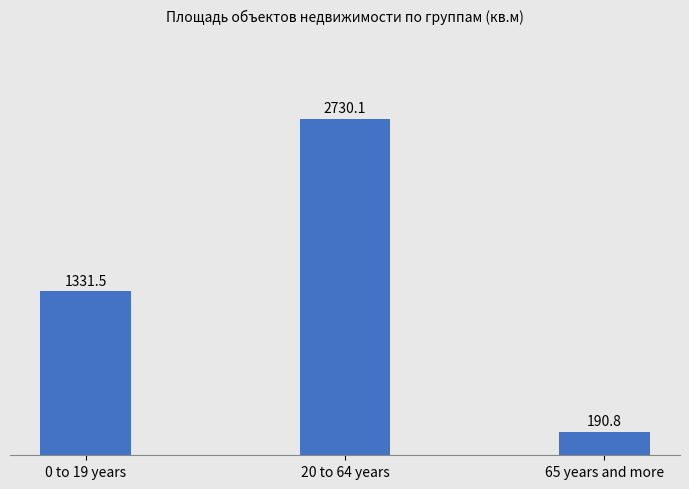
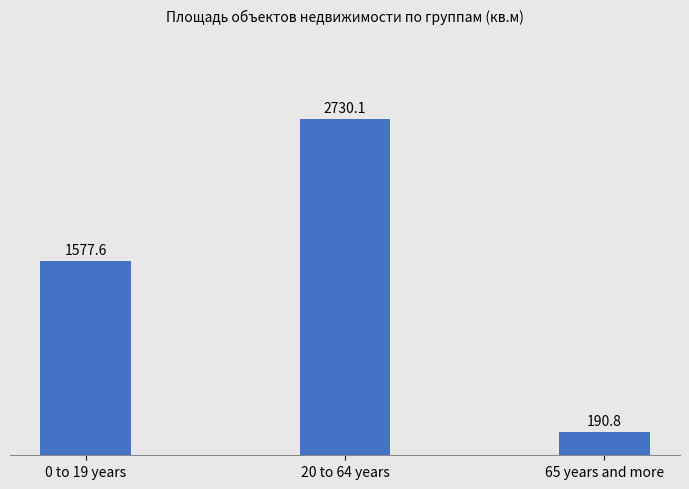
  {
-   "0 to 19 years": 1331.5,
+   "0 to 19 years": 1577.6,
    "20 to 64 years": 2730.1,
    "65 years and more": 190.8
  }
